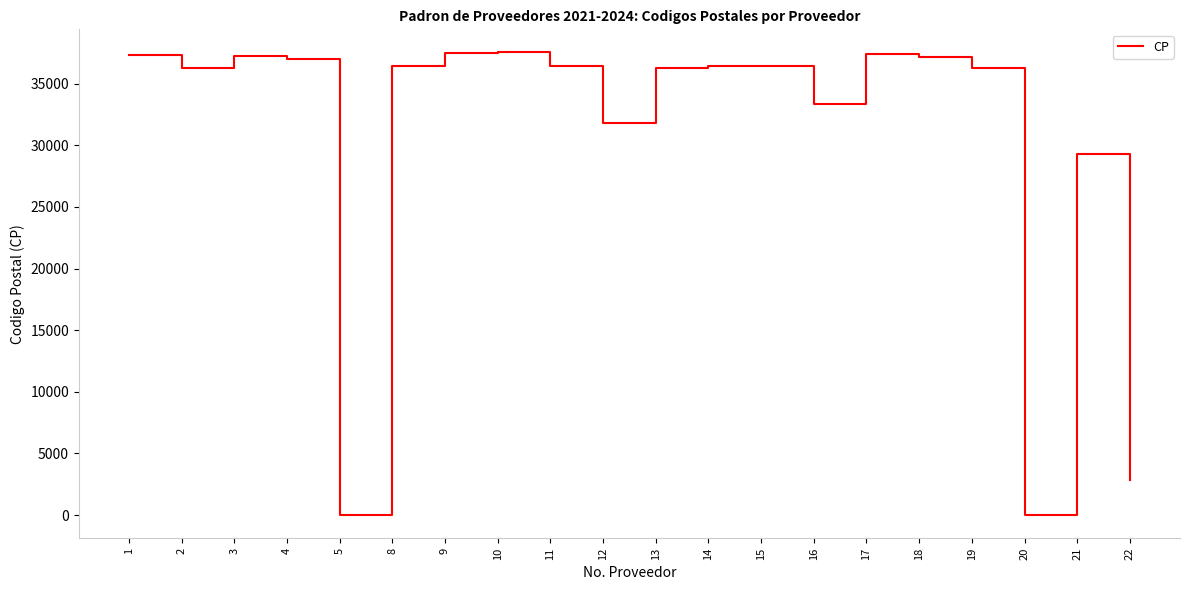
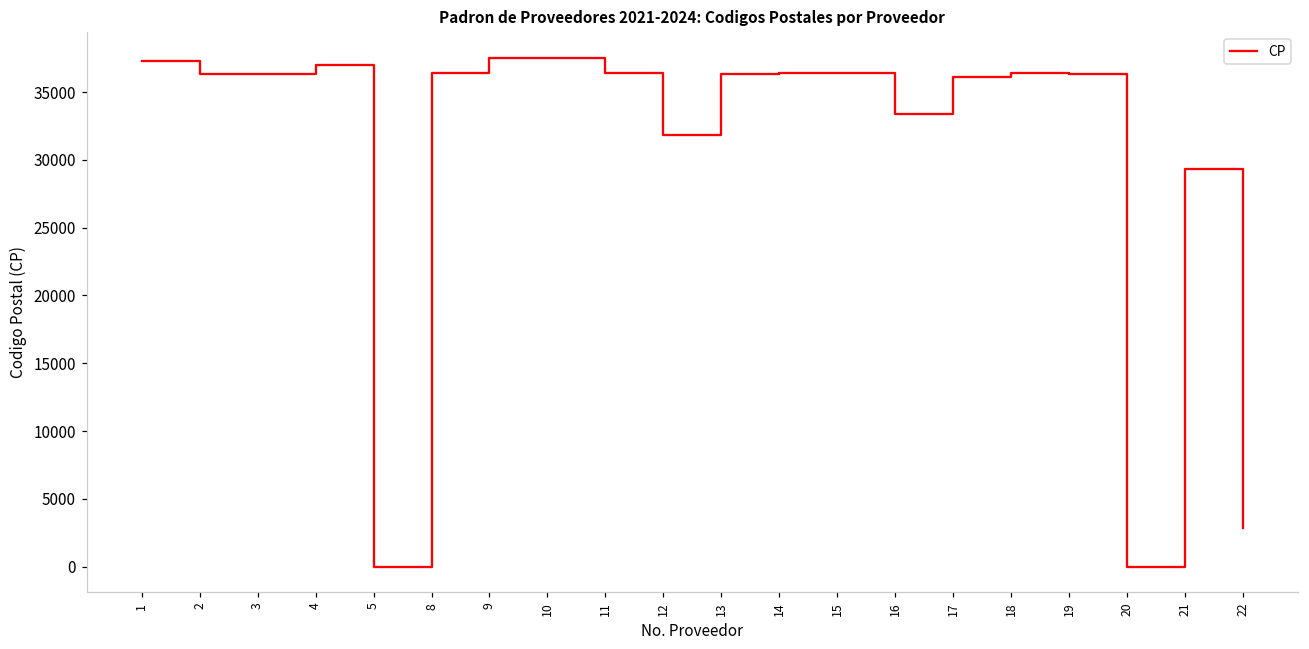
  {
    "1": 37300,
    "2": 36300,
-   "3": 37200,
+   "3": 36300,
    "4": 37000,
    "5": 0,
    "8": 36400,
    "9": 37500,
    "10": 37500,
    "11": 36400,
    "12": 31800,
    "13": 36300,
    "14": 36400,
    "15": 36400,
    "16": 33400,
-   "17": 37400,
-   "18": 37100,
+   "17": 36100,
+   "18": 36400,
    "19": 36300,
    "20": 0,
    "21": 29300,
    "22": 2900
  }
